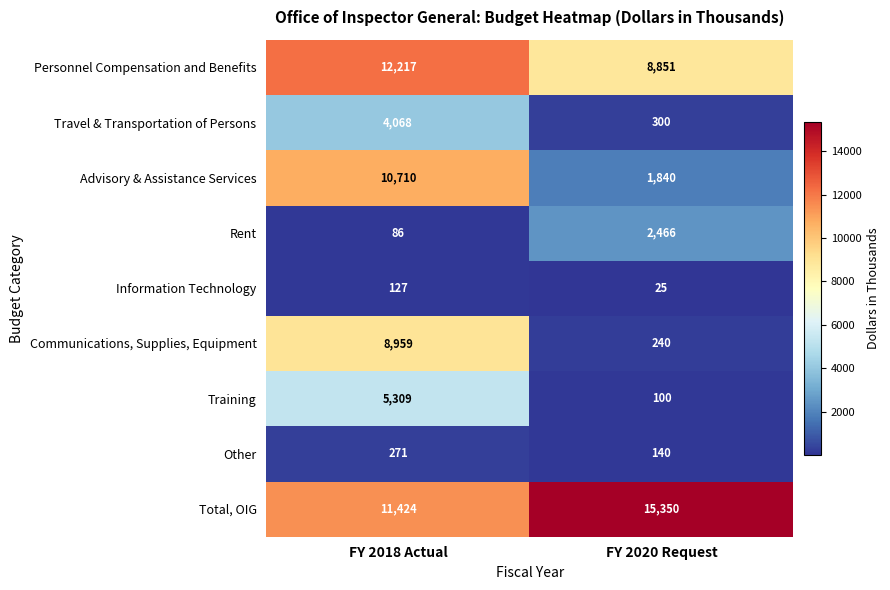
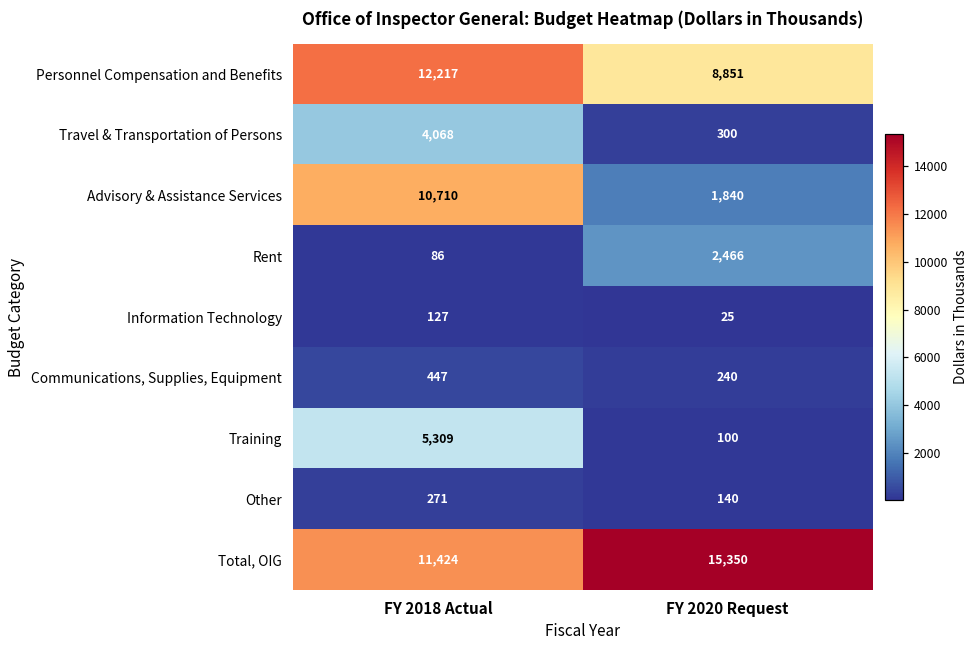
  {
    "Personnel Compensation and Benefits": {
      "FY 2018 Actual": "12,217",
      "FY 2020 Request": "8,851"
    },
    "Travel & Transportation of Persons": {
      "FY 2018 Actual": "4,068",
      "FY 2020 Request": "300"
    },
    "Advisory & Assistance Services": {
      "FY 2018 Actual": "10,710",
      "FY 2020 Request": "1,840"
    },
    "Rent": {
      "FY 2018 Actual": "86",
      "FY 2020 Request": "2,466"
    },
    "Information Technology": {
      "FY 2018 Actual": "127",
      "FY 2020 Request": "25"
    },
    "Communications, Supplies, Equipment": {
-     "FY 2018 Actual": "8,959",
+     "FY 2018 Actual": "447",
      "FY 2020 Request": "240"
    },
    "Training": {
      "FY 2018 Actual": "5,309",
      "FY 2020 Request": "100"
    },
    "Other": {
      "FY 2018 Actual": "271",
      "FY 2020 Request": "140"
    },
    "Total, OIG": {
      "FY 2018 Actual": "11,424",
      "FY 2020 Request": "15,350"
    }
  }
